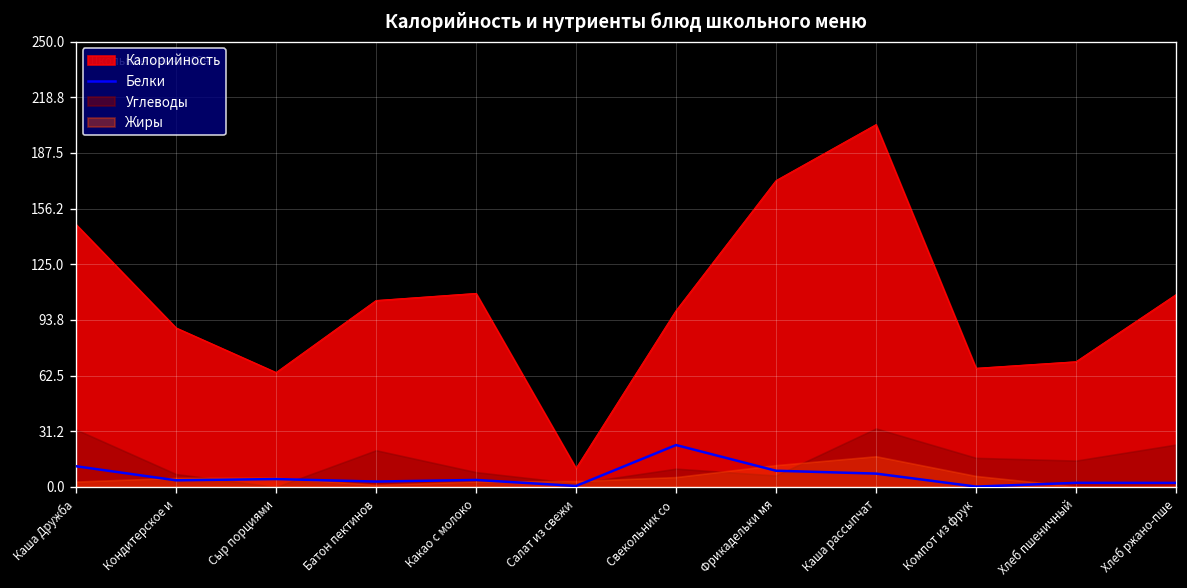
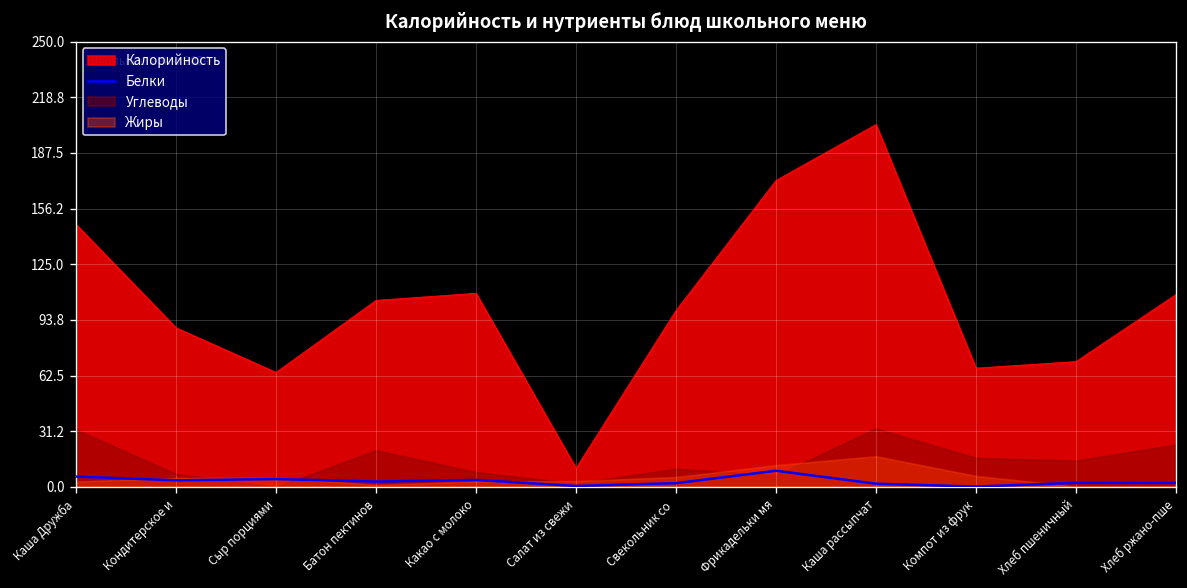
  {
    "Калорийность": {
      "Каша Дружба": 147,
      "Кондитерское и": 89,
      "Сыр порциями": 64,
      "Батон пектинов": 105,
      "Какао с молоко": 109,
      "Салат из свежи": 10,
      "Свекольник со": 99,
      "Фрикадельки мя": 172,
      "Каша рассыпчат": 203,
      "Компот из фрук": 67,
      "Хлеб пшеничный": 70,
      "Хлеб ржано-пше": 108
    },
    "Белки": {
-     "Каша Дружба": 12,
+     "Каша Дружба": 6,
      "Батон пектинов": 3,
-     "Свекольник со": 24,
+     "Свекольник со": 2,
      "Фрикадельки мя": 9,
-     "Каша рассыпчат": 7,
+     "Каша рассыпчат": 2,
      "Компот из фрук": 0,
      "Хлеб пшеничный": 2,
      "Хлеб ржано-пше": 2
    },
    "Углеводы": {
      "Каша Дружба": 32,
      "Кондитерское и": 7,
      "Сыр порциями": 0,
      "Батон пектинов": 21,
      "Какао с молоко": 8,
      "Свекольник со": 10,
      "Фрикадельки мя": 6,
      "Каша рассыпчат": 33,
      "Компот из фрук": 16,
      "Хлеб пшеничный": 15,
      "Хлеб ржано-пше": 24
    },
    "Жиры": {
      "Каша Дружба": 3,
      "Свекольник со": 6,
      "Фрикадельки мя": 12,
      "Каша рассыпчат": 17,
      "Компот из фрук": 6
    }
  }
